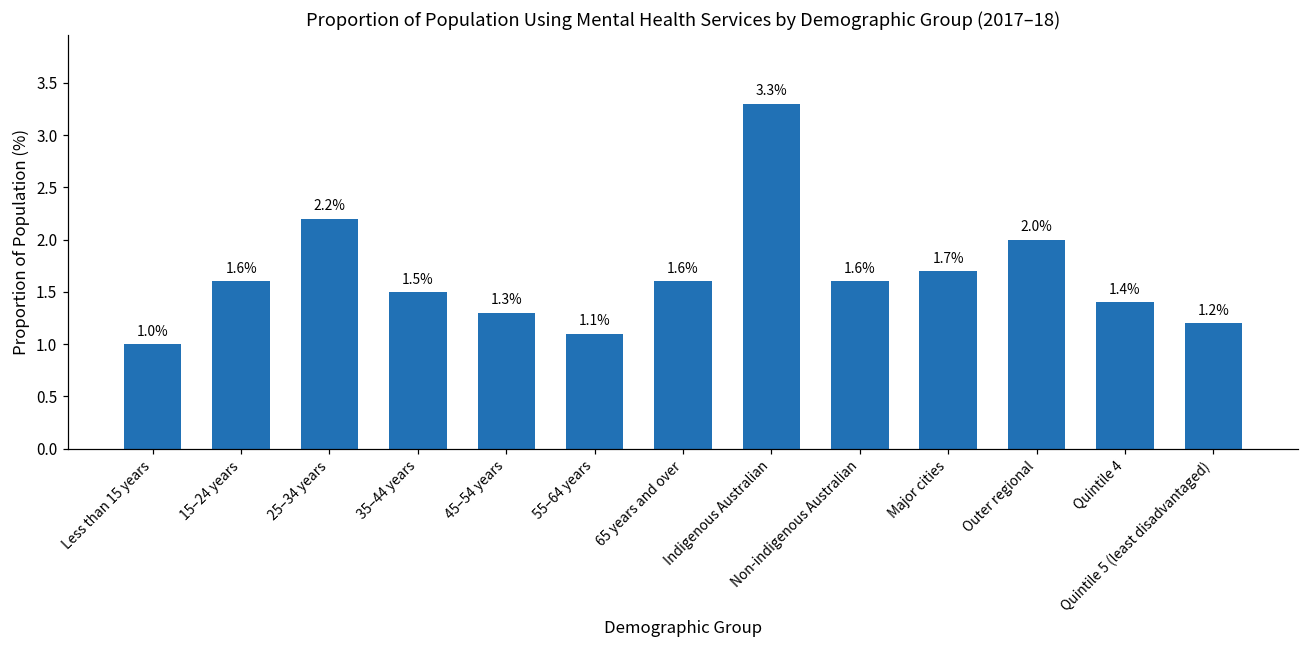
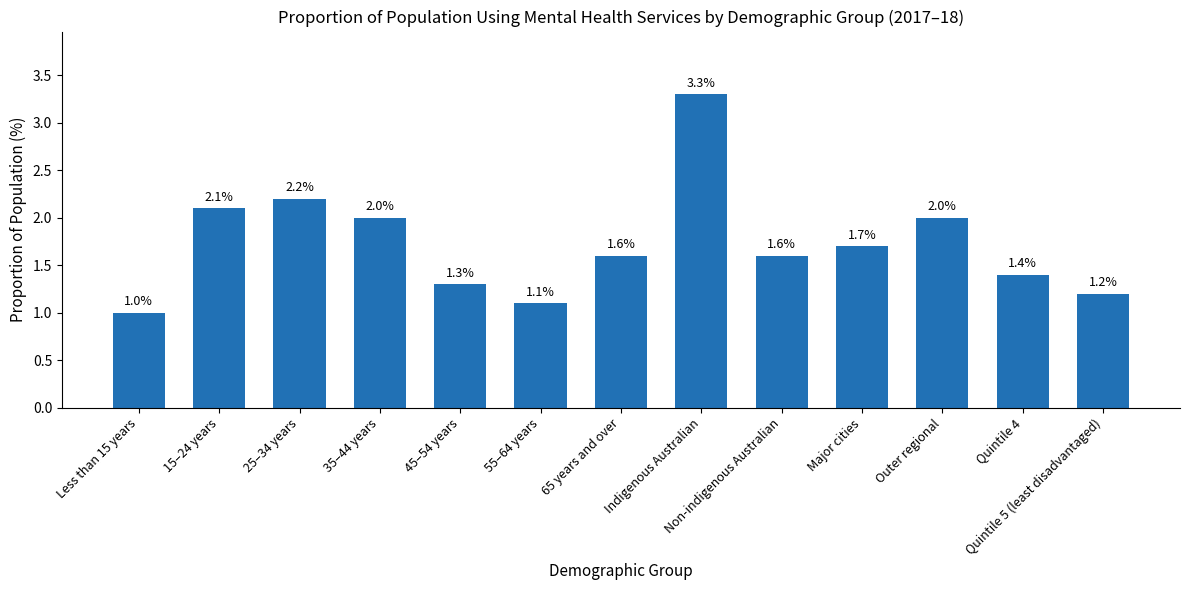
  {
    "Less than 15 years": "1.0%",
-   "15–24 years": "1.6%",
+   "15–24 years": "2.1%",
    "25–34 years": "2.2%",
-   "35–44 years": "1.5%",
+   "35–44 years": "2.0%",
    "45–54 years": "1.3%",
    "55–64 years": "1.1%",
    "65 years and over": "1.6%",
    "Indigenous Australian": "3.3%",
    "Non-indigenous Australian": "1.6%",
    "Major cities": "1.7%",
    "Outer regional": "2.0%",
    "Quintile 4": "1.4%",
    "Quintile 5 (least disadvantaged)": "1.2%"
  }
